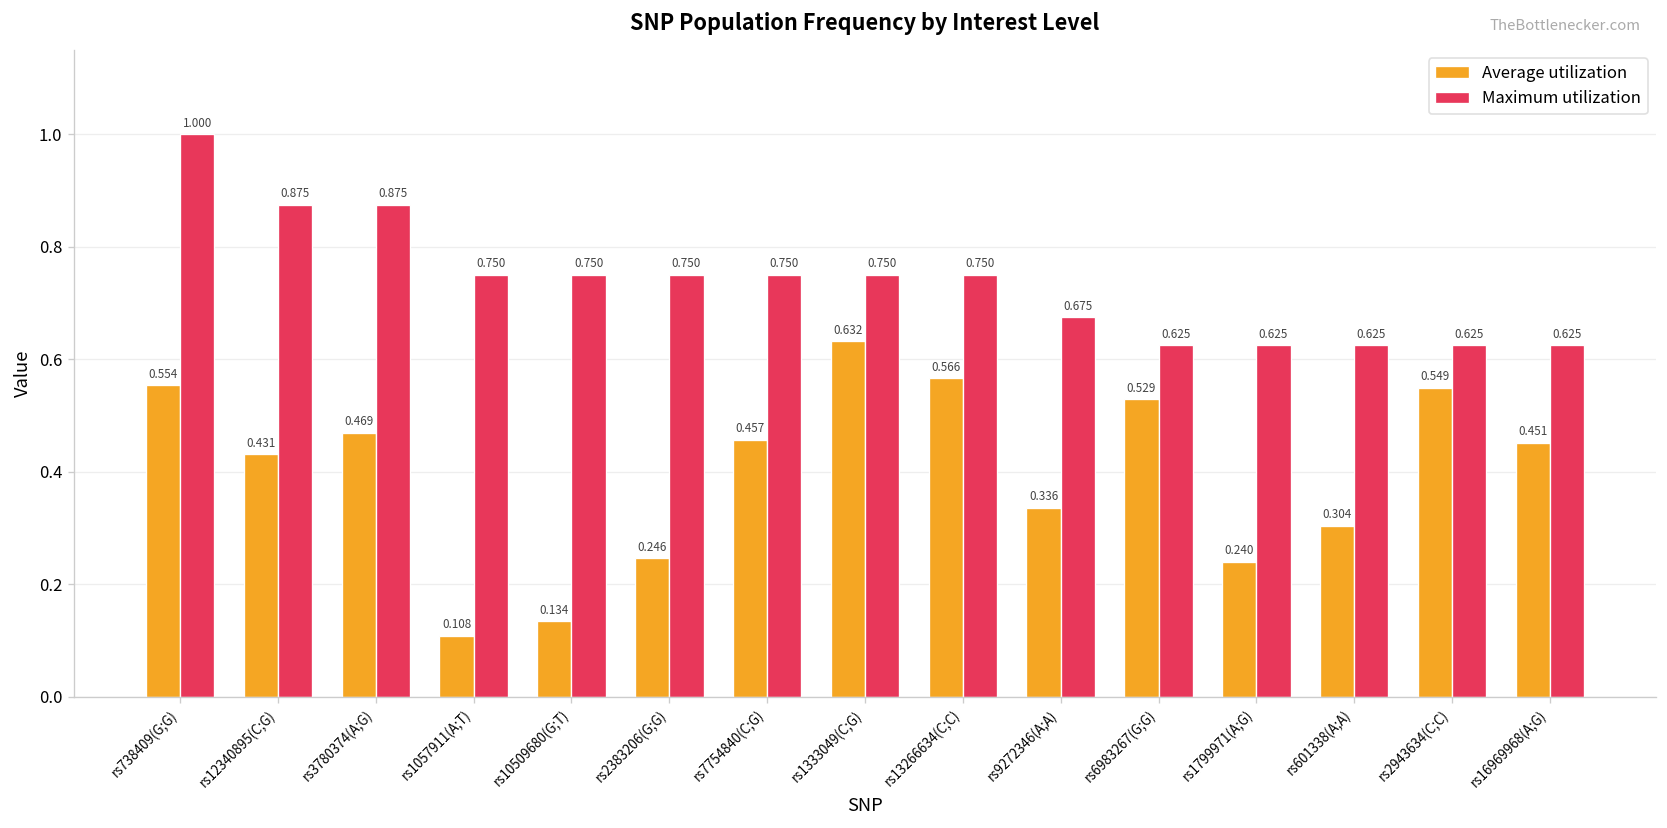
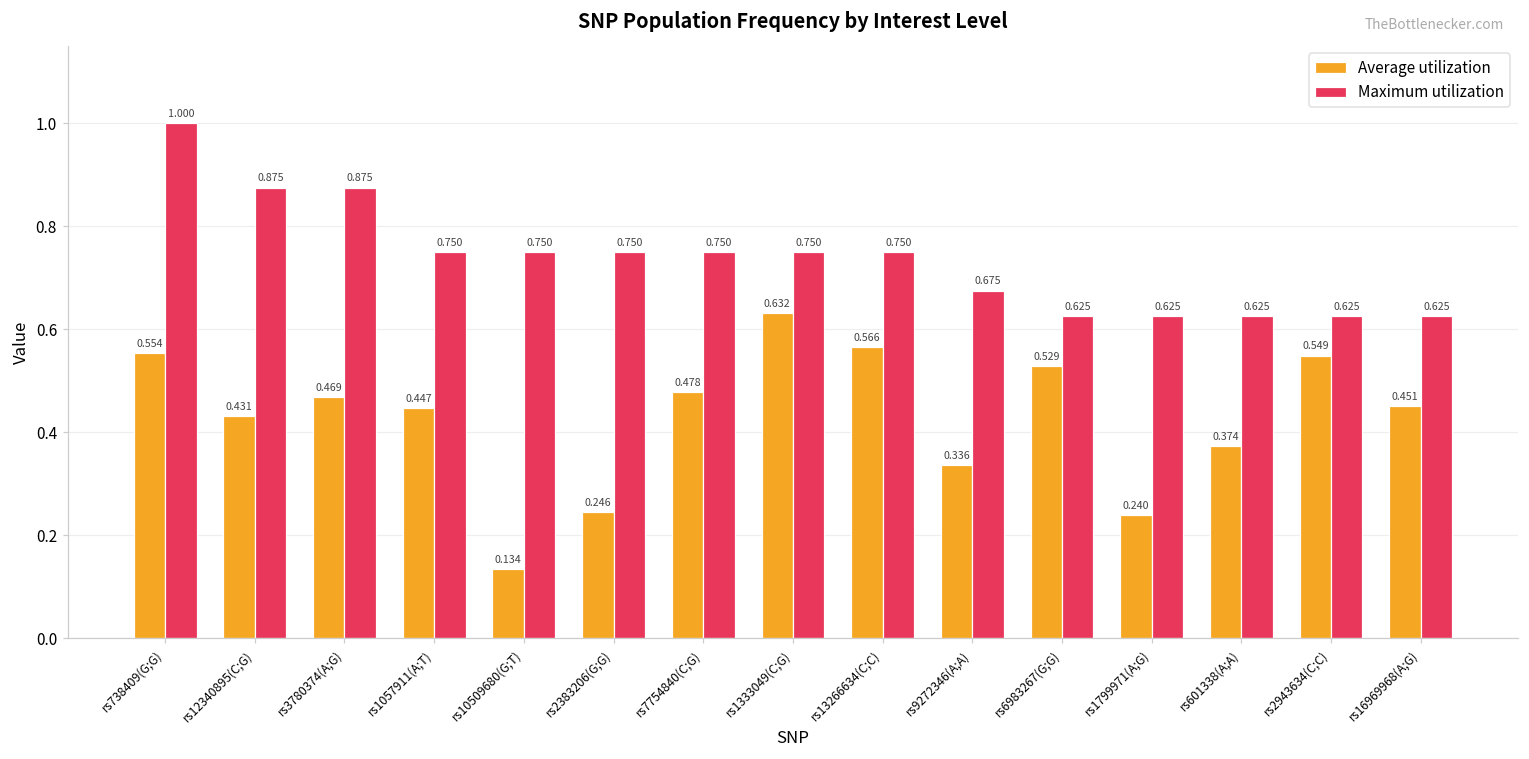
  {
    "Average utilization": {
      "rs738409(G;G)": 0.554,
      "rs12340895(C;G)": 0.431,
      "rs3780374(A;G)": 0.469,
-     "rs1057911(A;T)": 0.108,
+     "rs1057911(A;T)": 0.447,
      "rs10509680(G;T)": 0.134,
      "rs2383206(G;G)": 0.246,
-     "rs7754840(C;G)": 0.457,
+     "rs7754840(C;G)": 0.478,
      "rs1333049(C;G)": 0.632,
      "rs13266634(C;C)": 0.566,
      "rs9272346(A;A)": 0.336,
      "rs6983267(G;G)": 0.529,
      "rs1799971(A;G)": 0.240,
-     "rs601338(A;A)": 0.304,
+     "rs601338(A;A)": 0.374,
      "rs2943634(C;C)": 0.549,
      "rs16969968(A;G)": 0.451
    },
    "Maximum utilization": {
      "rs738409(G;G)": 1.000,
      "rs12340895(C;G)": 0.875,
      "rs3780374(A;G)": 0.875,
      "rs1057911(A;T)": 0.750,
      "rs10509680(G;T)": 0.750,
      "rs2383206(G;G)": 0.750,
      "rs7754840(C;G)": 0.750,
      "rs1333049(C;G)": 0.750,
      "rs13266634(C;C)": 0.750,
      "rs9272346(A;A)": 0.675,
      "rs6983267(G;G)": 0.625,
      "rs1799971(A;G)": 0.625,
      "rs601338(A;A)": 0.625,
      "rs2943634(C;C)": 0.625,
      "rs16969968(A;G)": 0.625
    }
  }
